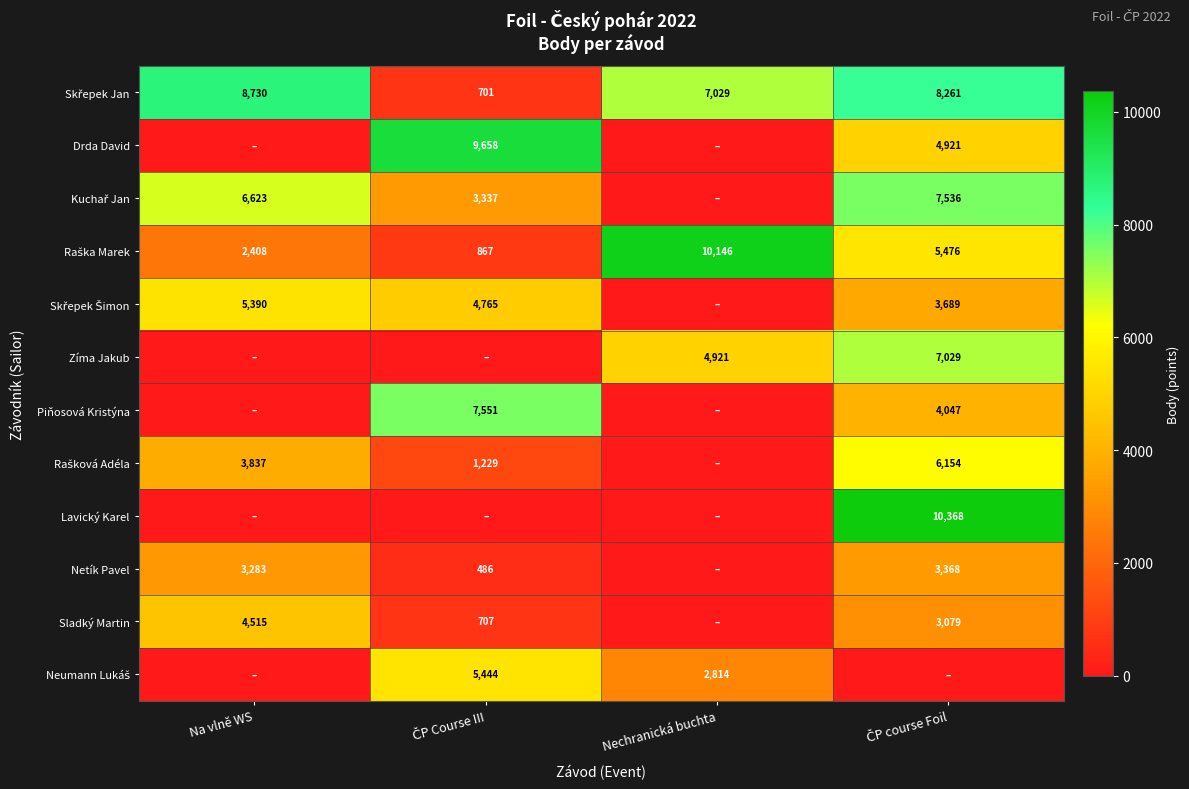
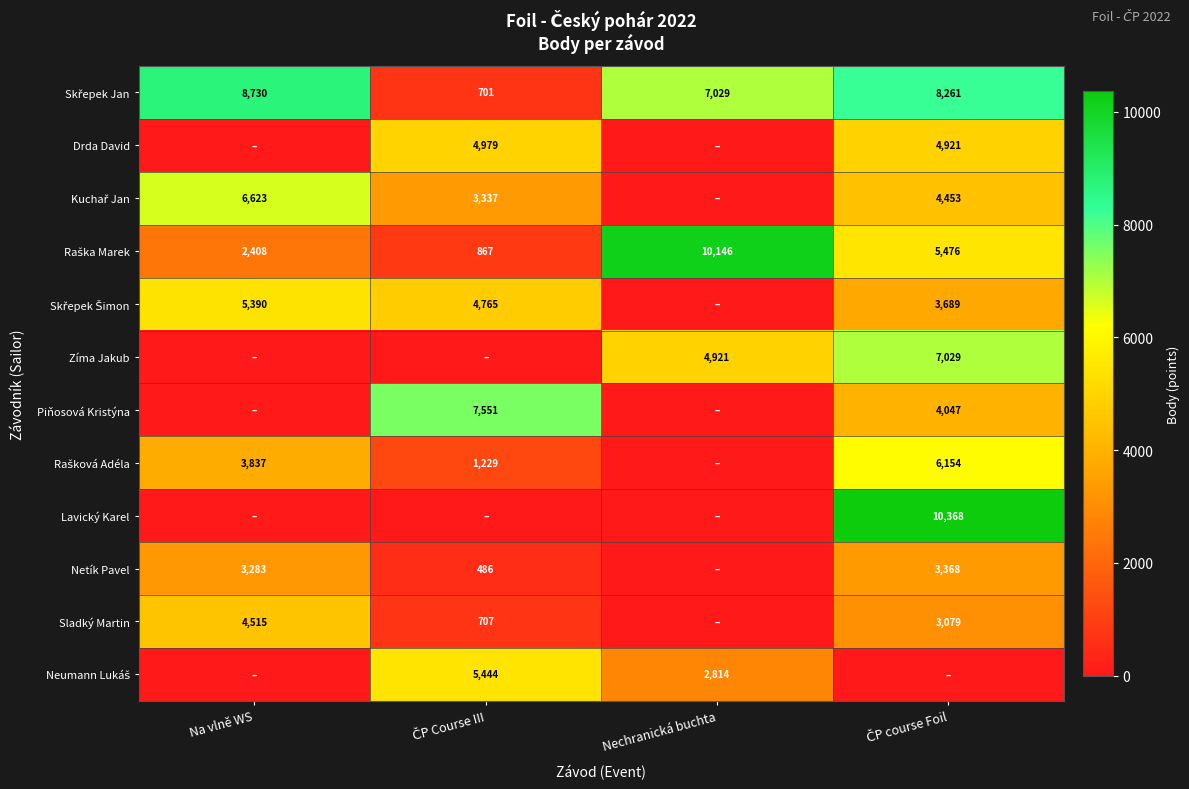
  {
    "Skřepek Jan": {
      "Na vlně WS": "8,730",
      "ČP Course III": "701",
      "Nechranická buchta": "7,029",
      "ČP course Foil": "8,261"
    },
    "Drda David": {
-     "ČP Course III": "9,658",
+     "ČP Course III": "4,979",
      "ČP course Foil": "4,921"
    },
    "Kuchař Jan": {
      "Na vlně WS": "6,623",
      "ČP Course III": "3,337",
-     "ČP course Foil": "7,536"
+     "ČP course Foil": "4,453"
    },
    "Raška Marek": {
      "Na vlně WS": "2,408",
      "ČP Course III": "867",
      "Nechranická buchta": "10,146",
      "ČP course Foil": "5,476"
    },
    "Skřepek Šimon": {
      "Na vlně WS": "5,390",
      "ČP Course III": "4,765",
      "ČP course Foil": "3,689"
    },
    "Zíma Jakub": {
      "Nechranická buchta": "4,921",
      "ČP course Foil": "7,029"
    },
    "Piňosová Kristýna": {
      "ČP Course III": "7,551",
      "ČP course Foil": "4,047"
    },
    "Rašková Adéla": {
      "Na vlně WS": "3,837",
      "ČP Course III": "1,229",
      "ČP course Foil": "6,154"
    },
    "Lavický Karel": {
      "ČP course Foil": "10,368"
    },
    "Netík Pavel": {
      "Na vlně WS": "3,283",
      "ČP Course III": "486",
      "ČP course Foil": "3,368"
    },
    "Sladký Martin": {
      "Na vlně WS": "4,515",
      "ČP Course III": "707",
      "ČP course Foil": "3,079"
    },
    "Neumann Lukáš": {
      "ČP Course III": "5,444",
      "Nechranická buchta": "2,814"
    }
  }
